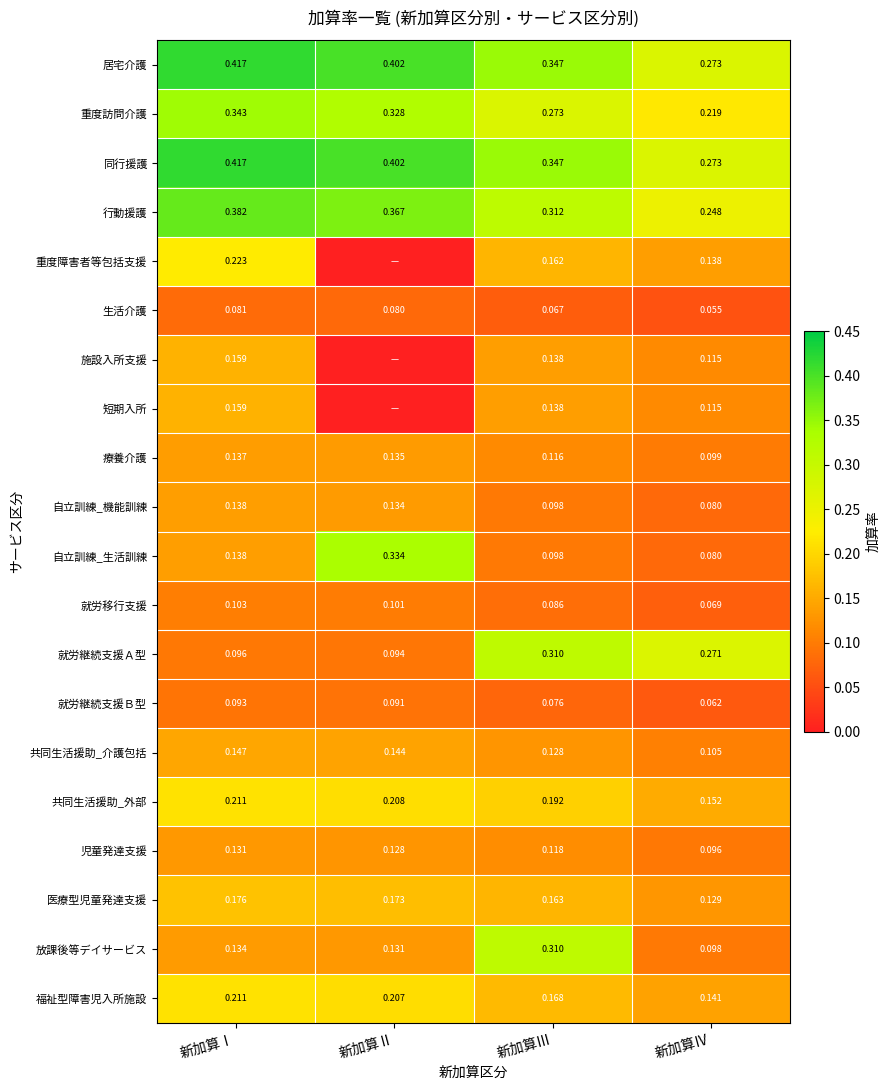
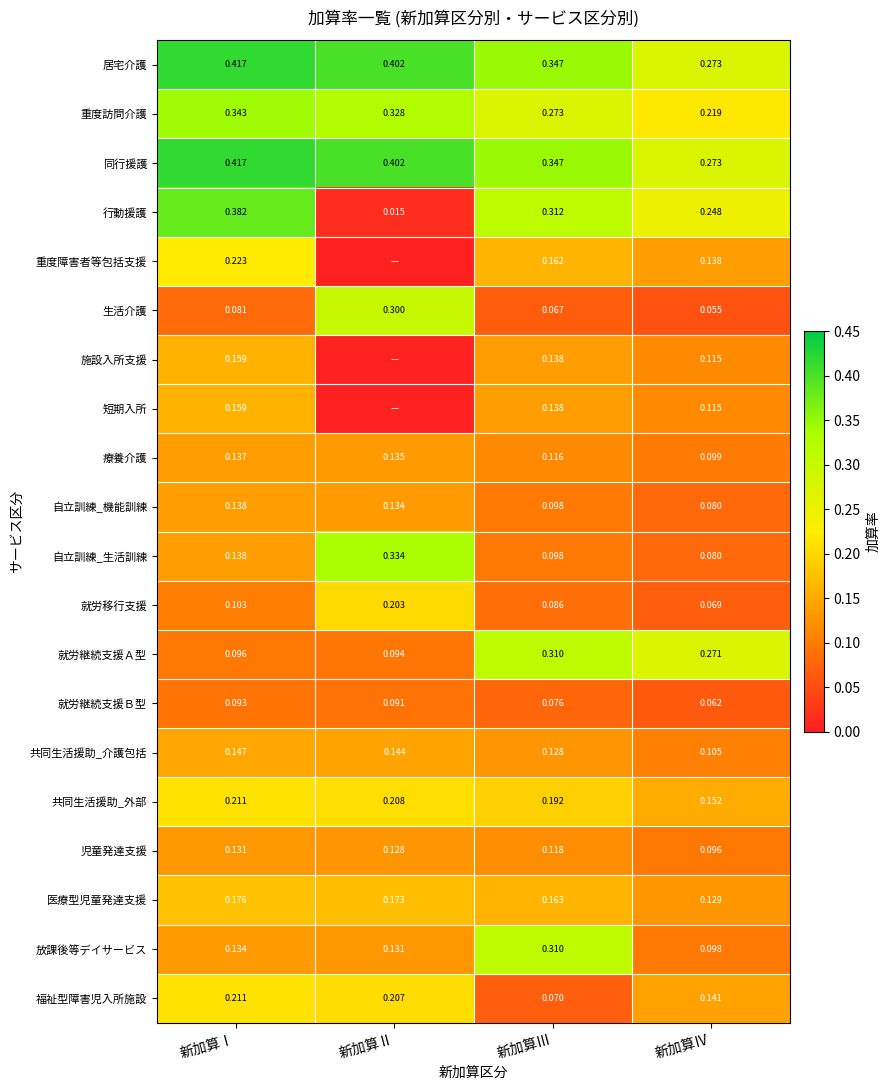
  {
    "居宅介護": {
      "新加算Ⅰ": 0.417,
      "新加算Ⅱ": 0.402,
      "新加算Ⅲ": 0.347,
      "新加算Ⅳ": 0.273
    },
    "重度訪問介護": {
      "新加算Ⅰ": 0.343,
      "新加算Ⅱ": 0.328,
      "新加算Ⅲ": 0.273,
      "新加算Ⅳ": 0.219
    },
    "同行援護": {
      "新加算Ⅰ": 0.417,
      "新加算Ⅱ": 0.402,
      "新加算Ⅲ": 0.347,
      "新加算Ⅳ": 0.273
    },
    "行動援護": {
      "新加算Ⅰ": 0.382,
-     "新加算Ⅱ": 0.367,
+     "新加算Ⅱ": 0.015,
      "新加算Ⅲ": 0.312,
      "新加算Ⅳ": 0.248
    },
    "重度障害者等包括支援": {
      "新加算Ⅰ": 0.223,
      "新加算Ⅲ": 0.162,
      "新加算Ⅳ": 0.138
    },
    "生活介護": {
      "新加算Ⅰ": 0.081,
-     "新加算Ⅱ": 0.080,
+     "新加算Ⅱ": 0.300,
      "新加算Ⅲ": 0.067,
      "新加算Ⅳ": 0.055
    },
    "施設入所支援": {
      "新加算Ⅰ": 0.159,
      "新加算Ⅲ": 0.138,
      "新加算Ⅳ": 0.115
    },
    "短期入所": {
      "新加算Ⅰ": 0.159,
      "新加算Ⅲ": 0.138,
      "新加算Ⅳ": 0.115
    },
    "療養介護": {
      "新加算Ⅰ": 0.137,
      "新加算Ⅱ": 0.135,
      "新加算Ⅲ": 0.116,
      "新加算Ⅳ": 0.099
    },
    "自立訓練_機能訓練": {
      "新加算Ⅰ": 0.138,
      "新加算Ⅱ": 0.134,
      "新加算Ⅲ": 0.098,
      "新加算Ⅳ": 0.080
    },
    "自立訓練_生活訓練": {
      "新加算Ⅰ": 0.138,
      "新加算Ⅱ": 0.334,
      "新加算Ⅲ": 0.098,
      "新加算Ⅳ": 0.080
    },
    "就労移行支援": {
      "新加算Ⅰ": 0.103,
-     "新加算Ⅱ": 0.101,
+     "新加算Ⅱ": 0.203,
      "新加算Ⅲ": 0.086,
      "新加算Ⅳ": 0.069
    },
    "就労継続支援Ａ型": {
      "新加算Ⅰ": 0.096,
      "新加算Ⅱ": 0.094,
      "新加算Ⅲ": 0.310,
      "新加算Ⅳ": 0.271
    },
    "就労継続支援Ｂ型": {
      "新加算Ⅰ": 0.093,
      "新加算Ⅱ": 0.091,
      "新加算Ⅲ": 0.076,
      "新加算Ⅳ": 0.062
    },
    "共同生活援助_介護包括": {
      "新加算Ⅰ": 0.147,
      "新加算Ⅱ": 0.144,
      "新加算Ⅲ": 0.128,
      "新加算Ⅳ": 0.105
    },
    "共同生活援助_外部": {
      "新加算Ⅰ": 0.211,
      "新加算Ⅱ": 0.208,
      "新加算Ⅲ": 0.192,
      "新加算Ⅳ": 0.152
    },
    "児童発達支援": {
      "新加算Ⅰ": 0.131,
      "新加算Ⅱ": 0.128,
      "新加算Ⅲ": 0.118,
      "新加算Ⅳ": 0.096
    },
    "医療型児童発達支援": {
      "新加算Ⅰ": 0.176,
      "新加算Ⅱ": 0.173,
      "新加算Ⅲ": 0.163,
      "新加算Ⅳ": 0.129
    },
    "放課後等デイサービス": {
      "新加算Ⅰ": 0.134,
      "新加算Ⅱ": 0.131,
      "新加算Ⅲ": 0.310,
      "新加算Ⅳ": 0.098
    },
    "福祉型障害児入所施設": {
      "新加算Ⅰ": 0.211,
      "新加算Ⅱ": 0.207,
-     "新加算Ⅲ": 0.168,
+     "新加算Ⅲ": 0.070,
      "新加算Ⅳ": 0.141
    }
  }
